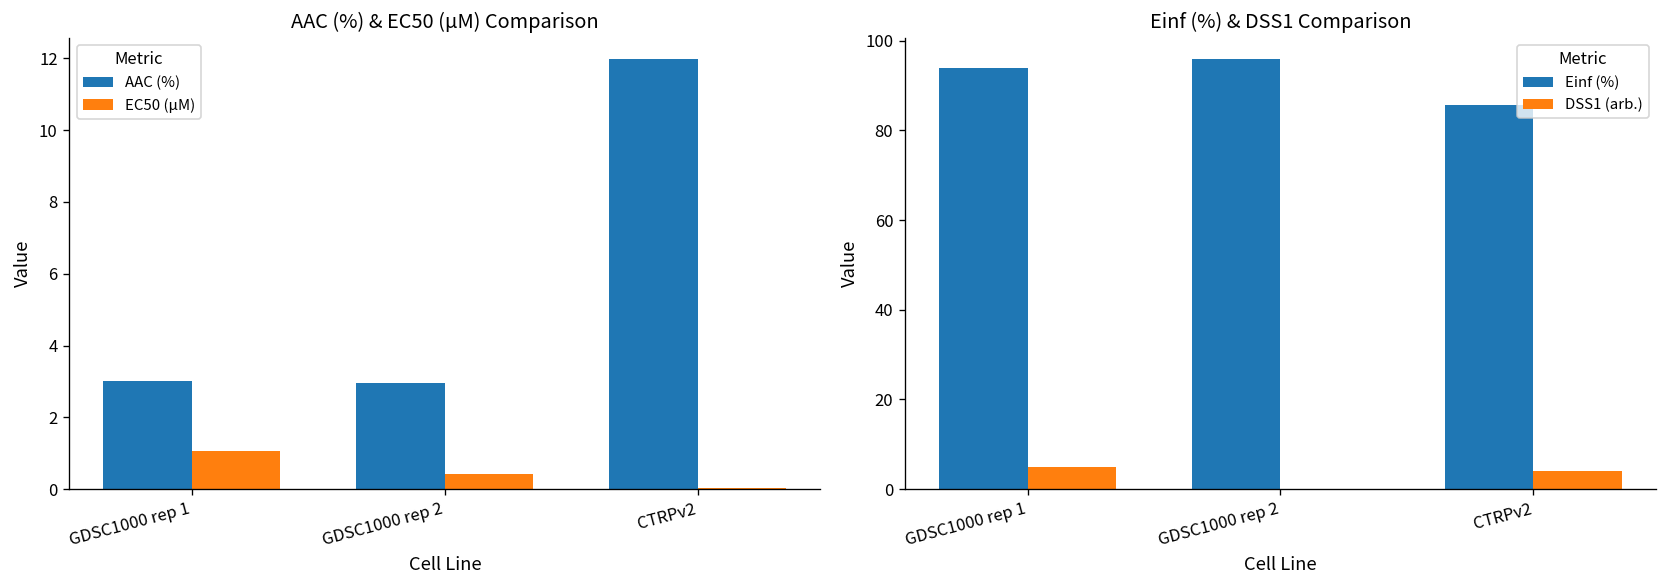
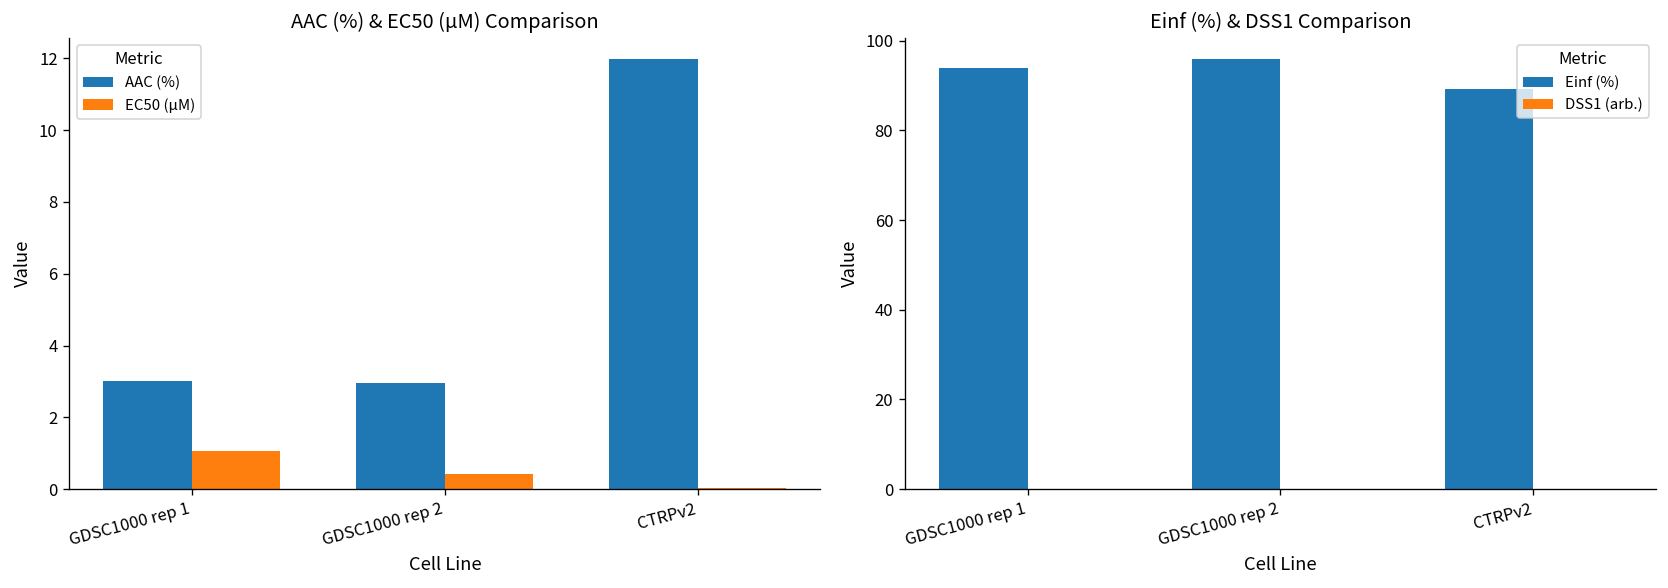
  {
    "AAC (%) & EC50 (µM) Comparison": {
      "AAC (%)": {
        "GDSC1000 rep 1": 3.0,
        "GDSC1000 rep 2": 3.0,
        "CTRPv2": 12.0
      },
      "EC50 (µM)": {
        "GDSC1000 rep 1": 1.1,
        "GDSC1000 rep 2": 0.4
      }
    },
    "Einf (%) & DSS1 Comparison": {
      "Einf (%)": {
        "GDSC1000 rep 1": 94,
        "GDSC1000 rep 2": 96,
-       "CTRPv2": 86
+       "CTRPv2": 89
      },
      "DSS1 (arb.)": {
-       "GDSC1000 rep 1": 5,
+       "GDSC1000 rep 1": 0,
        "GDSC1000 rep 2": 0,
-       "CTRPv2": 4
+       "CTRPv2": 0
      }
    }
  }
